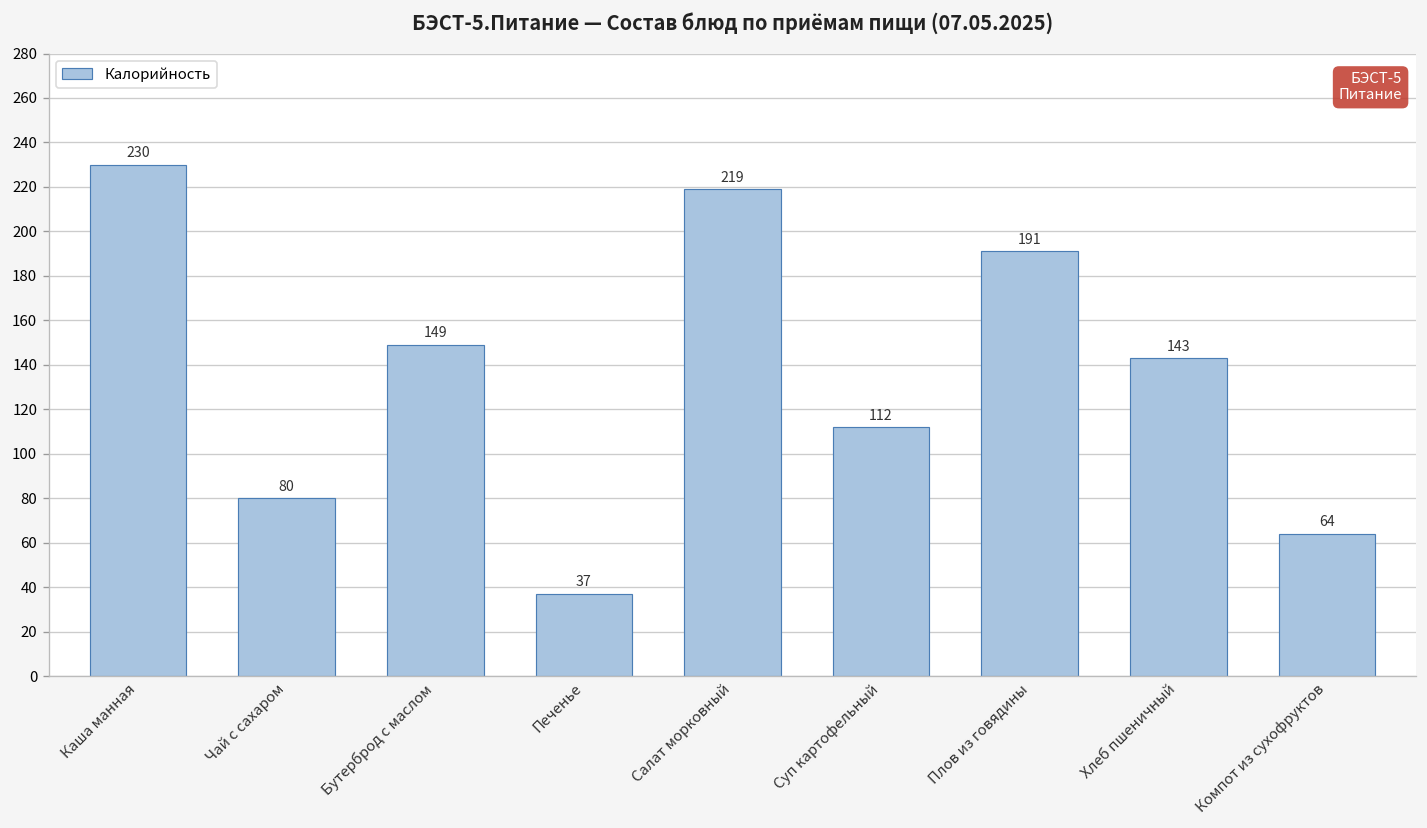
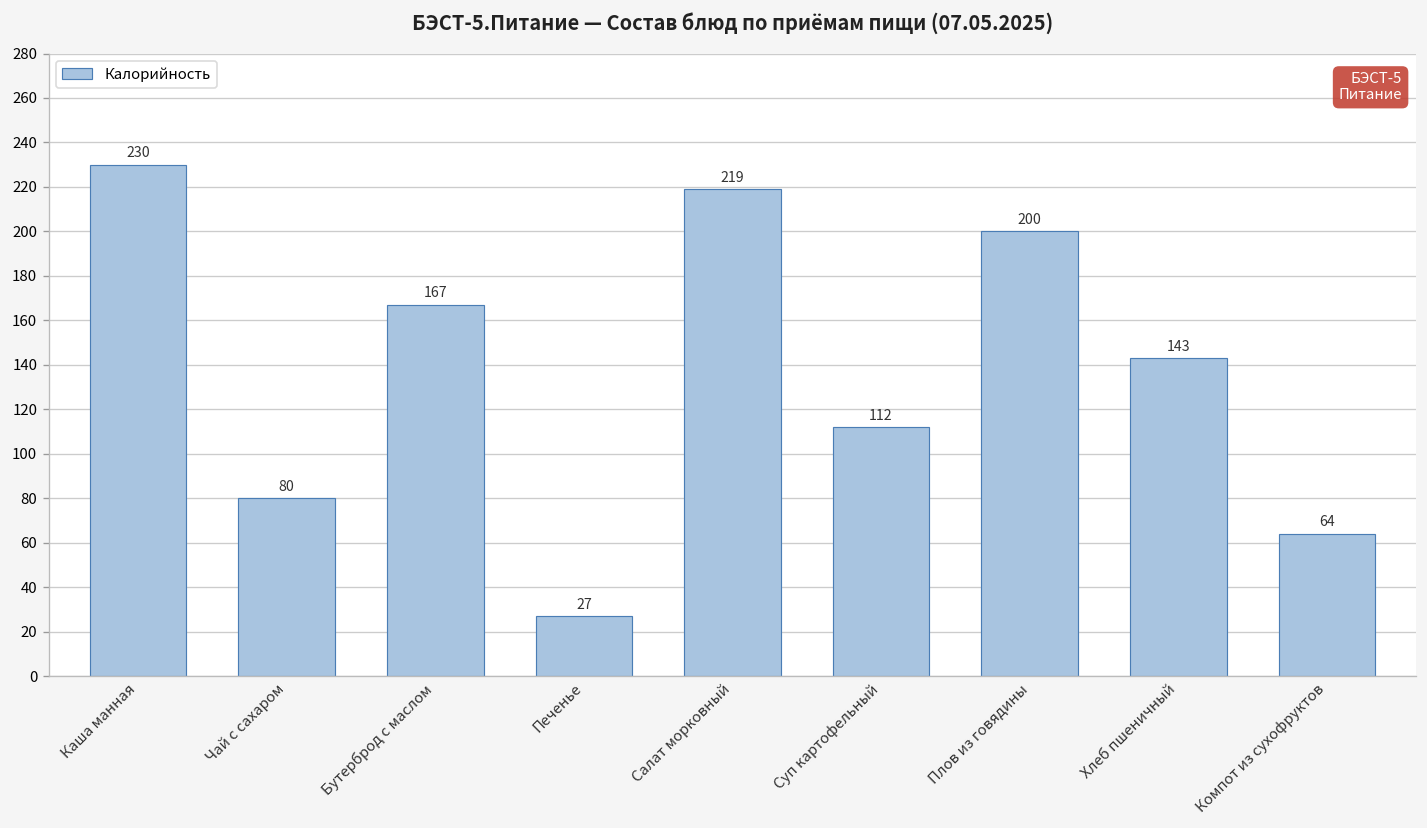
  {
    "Каша манная": 230,
    "Чай с сахаром": 80,
-   "Бутерброд с маслом": 149,
-   "Печенье": 37,
+   "Бутерброд с маслом": 167,
+   "Печенье": 27,
    "Салат морковный": 219,
    "Суп картофельный": 112,
-   "Плов из говядины": 191,
+   "Плов из говядины": 200,
    "Хлеб пшеничный": 143,
    "Компот из сухофруктов": 64
  }
